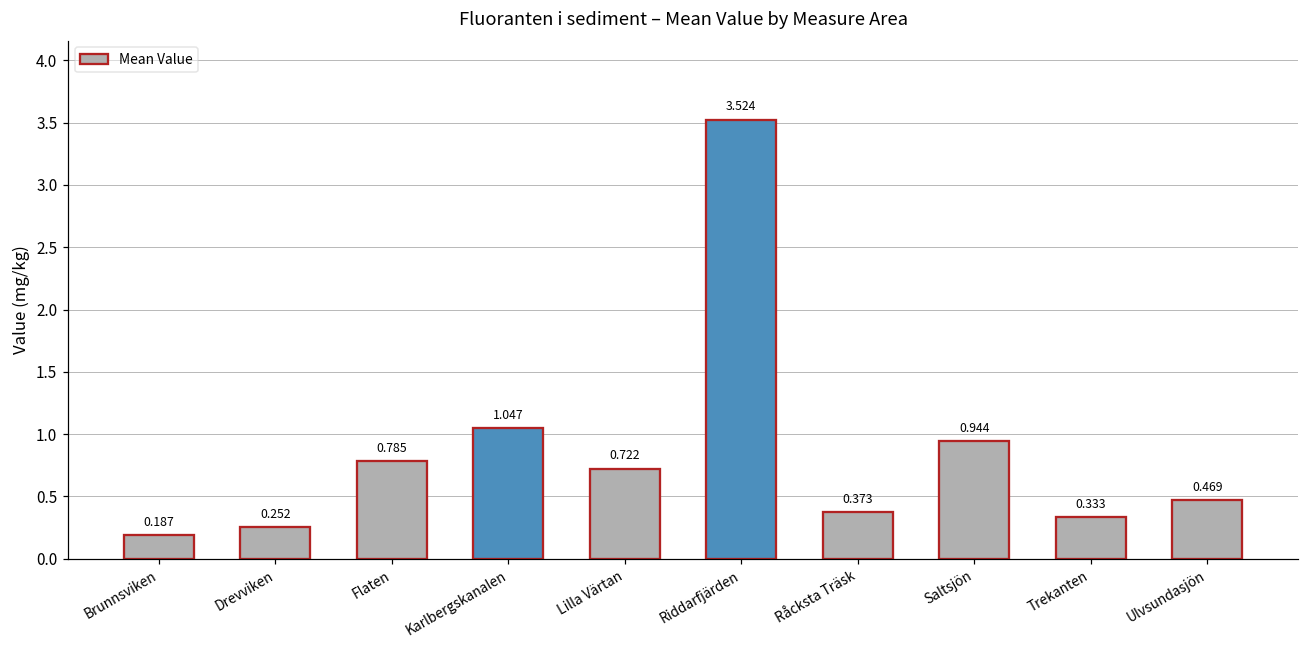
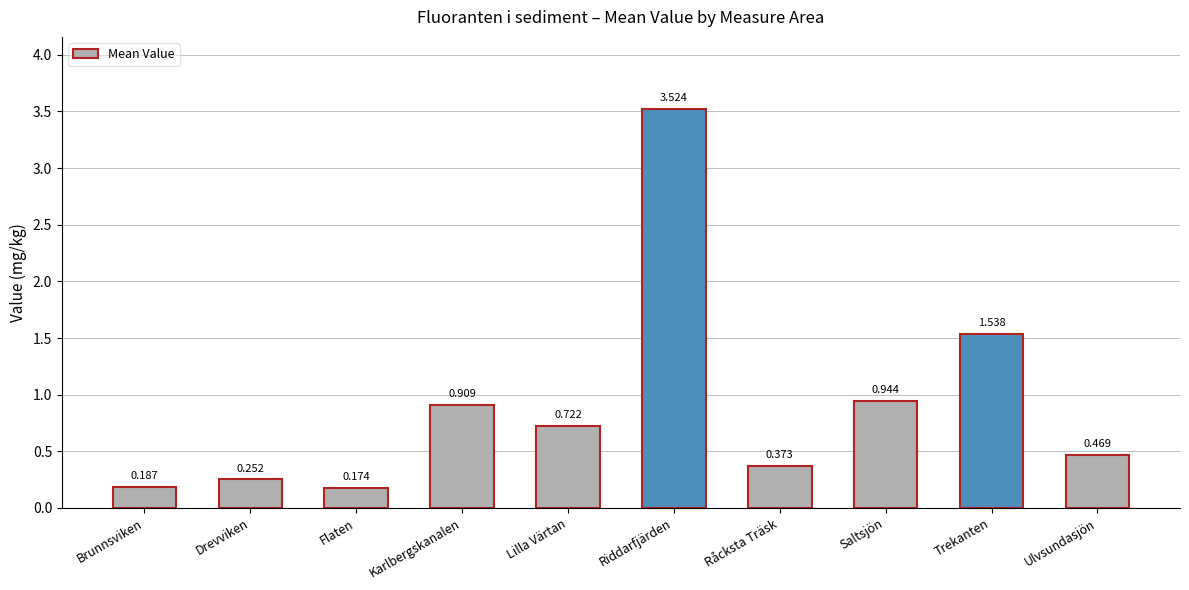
  {
    "Brunnsviken": 0.187,
    "Drevviken": 0.252,
-   "Flaten": 0.785,
-   "Karlbergskanalen": 1.047,
+   "Flaten": 0.174,
+   "Karlbergskanalen": 0.909,
    "Lilla Värtan": 0.722,
    "Riddarfjärden": 3.524,
    "Råcksta Träsk": 0.373,
    "Saltsjön": 0.944,
-   "Trekanten": 0.333,
+   "Trekanten": 1.538,
    "Ulvsundasjön": 0.469
  }
